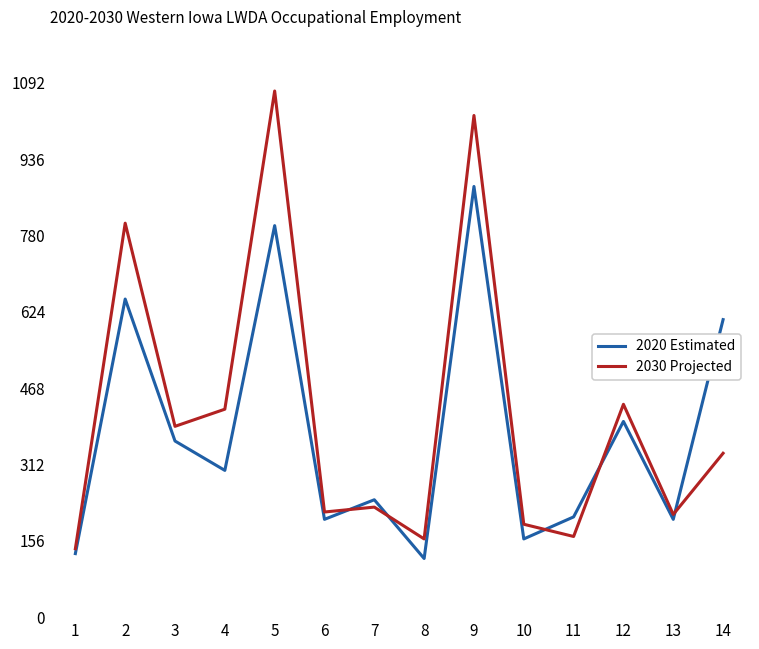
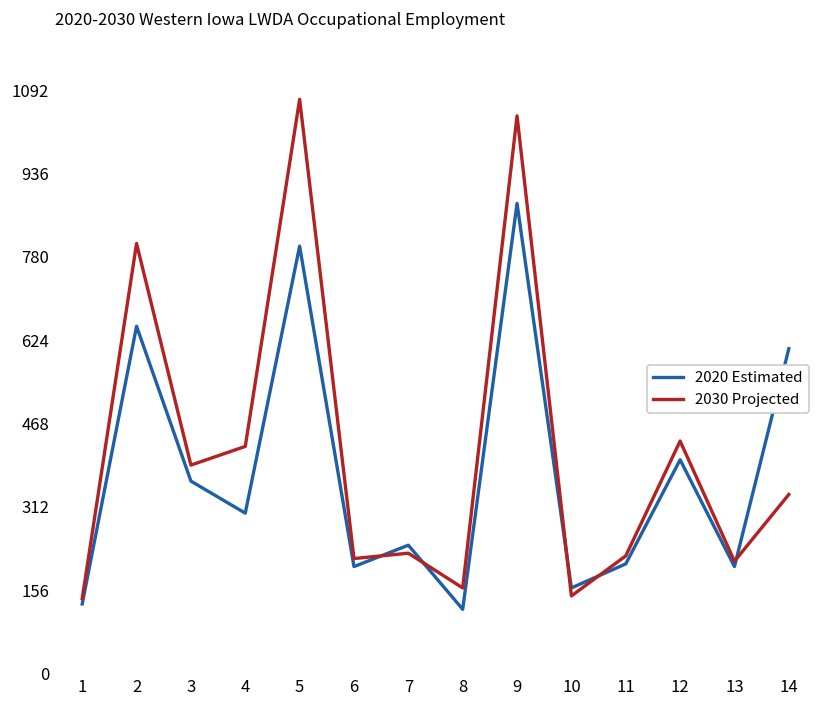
  {
    "2020 Estimated": {
      "1": 130,
      "2": 650,
      "3": 360,
      "4": 300,
      "5": 800,
      "6": 200,
      "7": 240,
      "8": 120,
      "9": 880,
      "10": 160,
      "11": 210,
      "12": 400,
      "13": 200,
      "14": 610
    },
    "2030 Projected": {
      "1": 140,
      "2": 810,
      "3": 390,
      "4": 430,
      "5": 1080,
      "6": 220,
      "7": 230,
      "8": 160,
-     "9": 1030,
-     "10": 190,
-     "11": 170,
+     "9": 1040,
+     "10": 150,
+     "11": 220,
      "12": 440,
      "13": 210,
      "14": 340
    }
  }
